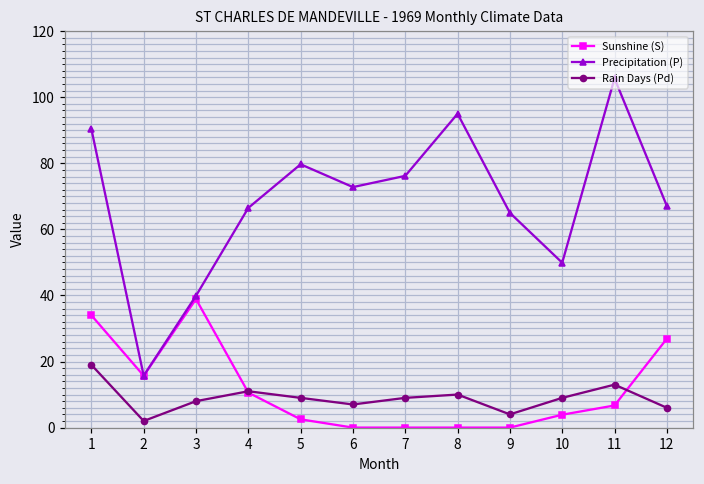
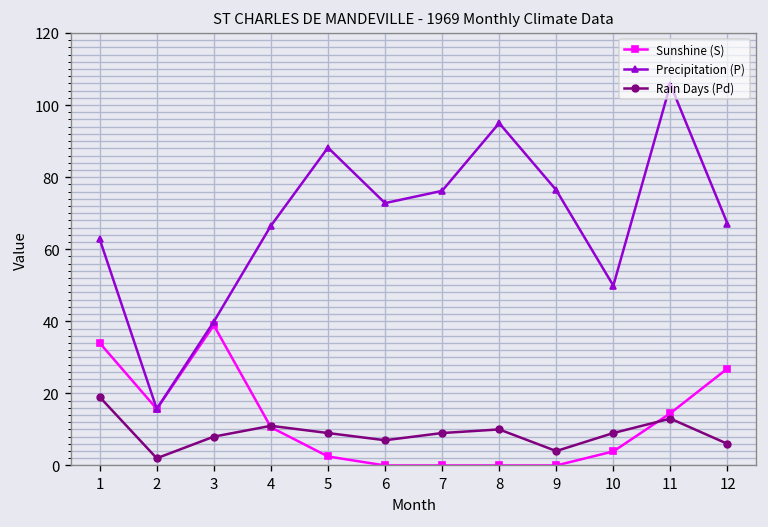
  {
    "Sunshine (S)": {
      "1": 34,
      "3": 39,
      "5": 3,
      "6": 0,
      "7": 0,
      "8": 0,
      "9": 0,
      "10": 4,
-     "11": 7,
+     "11": 15,
      "12": 27
    },
    "Precipitation (P)": {
-     "1": 90,
+     "1": 63,
      "3": 40,
      "4": 67,
-     "5": 80,
+     "5": 88,
      "6": 73,
      "7": 76,
      "8": 95,
-     "9": 65,
+     "9": 76,
      "10": 50,
      "12": 67
    },
    "Rain Days (Pd)": {
      "1": 19,
      "2": 2,
      "3": 8,
      "5": 9,
      "6": 7,
      "7": 9,
      "8": 10,
      "9": 4,
      "10": 9,
      "11": 13,
      "12": 6
    }
  }
